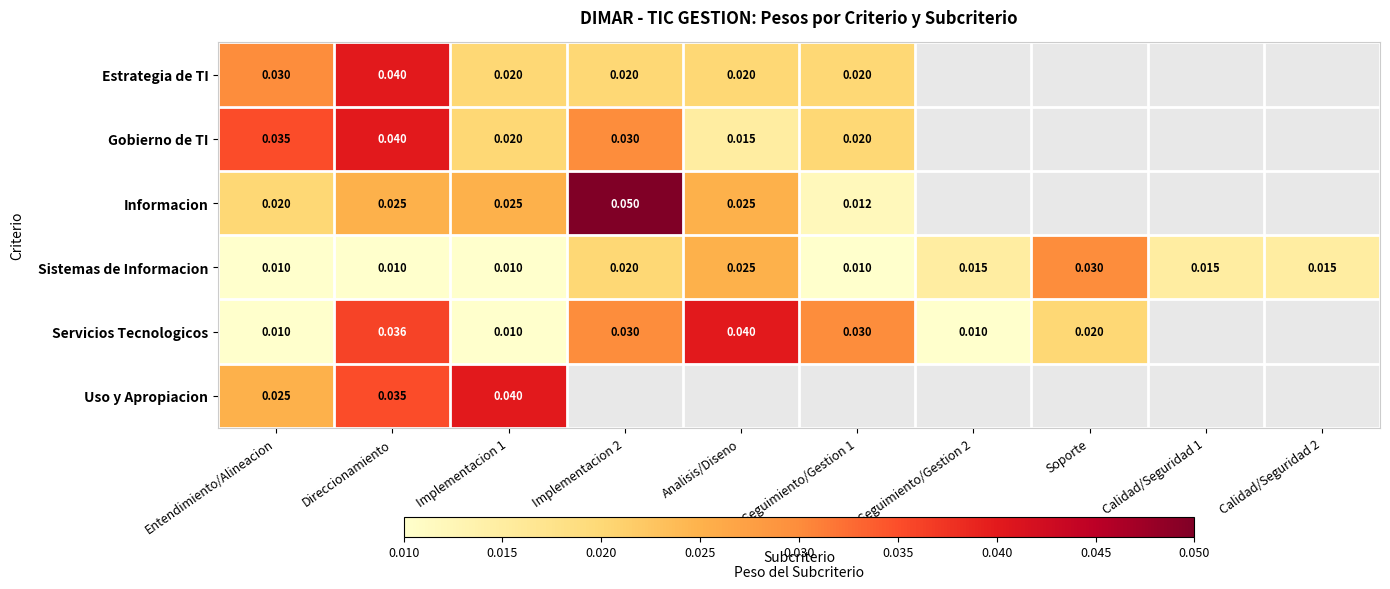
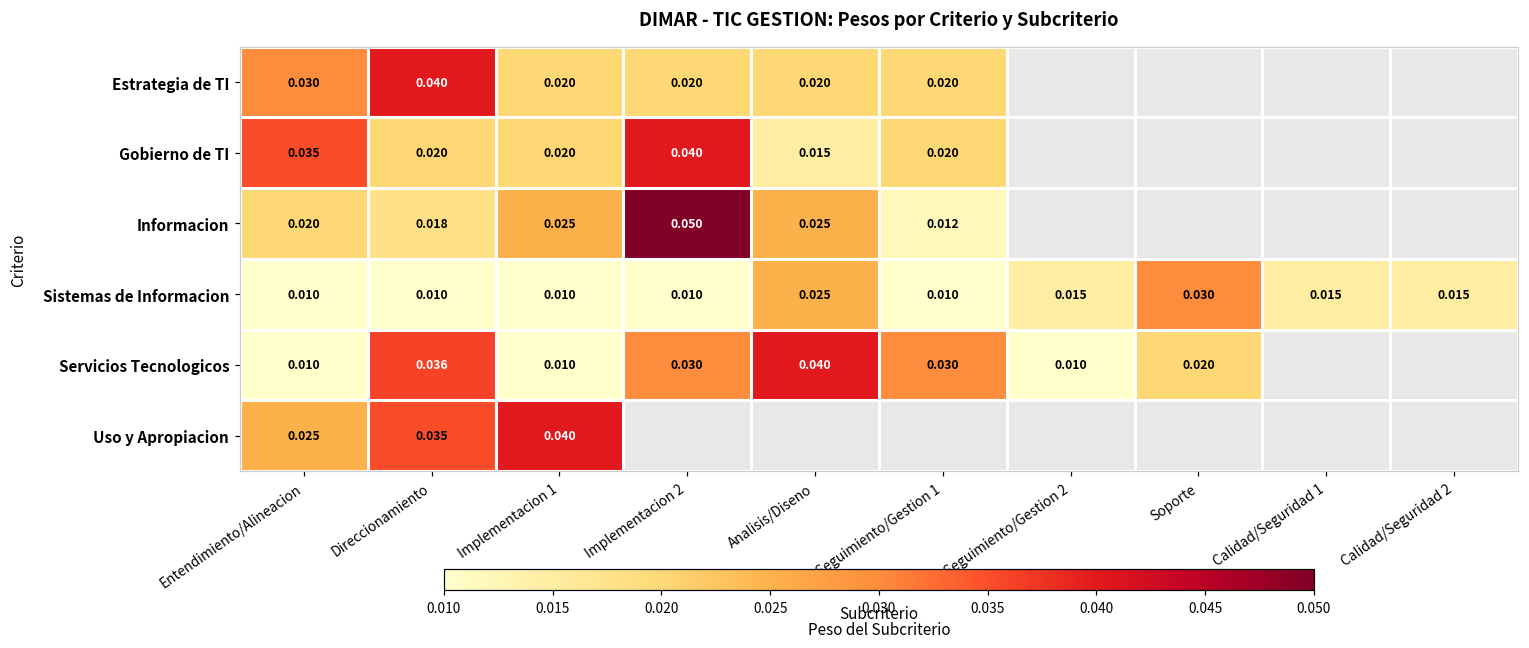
  {
    "Estrategia de TI": {
      "Entendimiento/Alineacion": 0.030,
      "Direccionamiento": 0.040,
      "Implementacion 1": 0.020,
      "Implementacion 2": 0.020,
      "Analisis/Diseno": 0.020,
      "Seguimiento/Gestion 1": 0.020
    },
    "Gobierno de TI": {
      "Entendimiento/Alineacion": 0.035,
-     "Direccionamiento": 0.040,
+     "Direccionamiento": 0.020,
      "Implementacion 1": 0.020,
-     "Implementacion 2": 0.030,
+     "Implementacion 2": 0.040,
      "Analisis/Diseno": 0.015,
      "Seguimiento/Gestion 1": 0.020
    },
    "Informacion": {
      "Entendimiento/Alineacion": 0.020,
-     "Direccionamiento": 0.025,
+     "Direccionamiento": 0.018,
      "Implementacion 1": 0.025,
      "Implementacion 2": 0.050,
      "Analisis/Diseno": 0.025,
      "Seguimiento/Gestion 1": 0.012
    },
    "Sistemas de Informacion": {
      "Entendimiento/Alineacion": 0.010,
      "Direccionamiento": 0.010,
      "Implementacion 1": 0.010,
-     "Implementacion 2": 0.020,
+     "Implementacion 2": 0.010,
      "Analisis/Diseno": 0.025,
      "Seguimiento/Gestion 1": 0.010,
      "Seguimiento/Gestion 2": 0.015,
      "Soporte": 0.030,
      "Calidad/Seguridad 1": 0.015,
      "Calidad/Seguridad 2": 0.015
    },
    "Servicios Tecnologicos": {
      "Entendimiento/Alineacion": 0.010,
      "Direccionamiento": 0.036,
      "Implementacion 1": 0.010,
      "Implementacion 2": 0.030,
      "Analisis/Diseno": 0.040,
      "Seguimiento/Gestion 1": 0.030,
      "Seguimiento/Gestion 2": 0.010,
      "Soporte": 0.020
    },
    "Uso y Apropiacion": {
      "Entendimiento/Alineacion": 0.025,
      "Direccionamiento": 0.035,
      "Implementacion 1": 0.040
    }
  }
